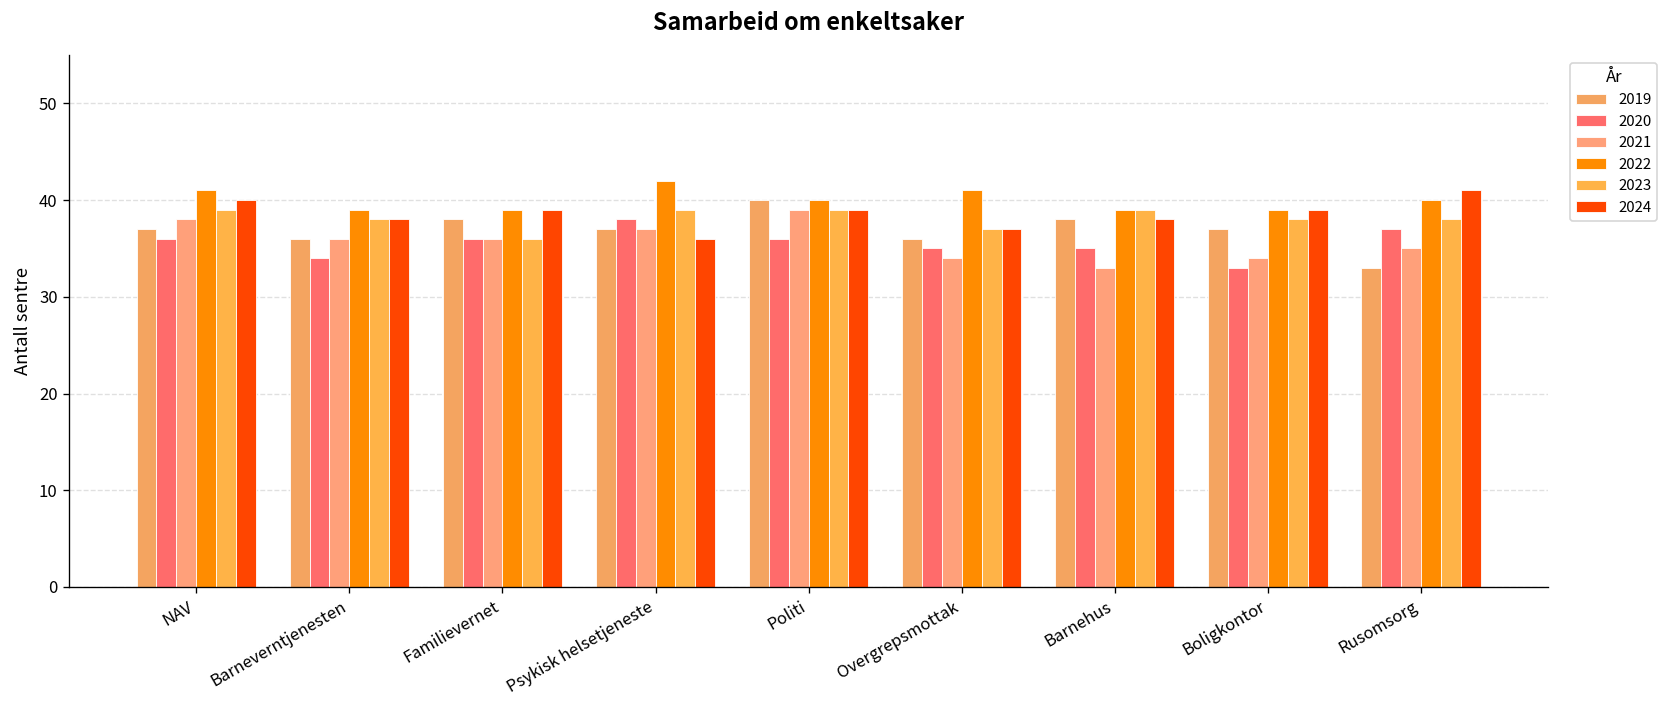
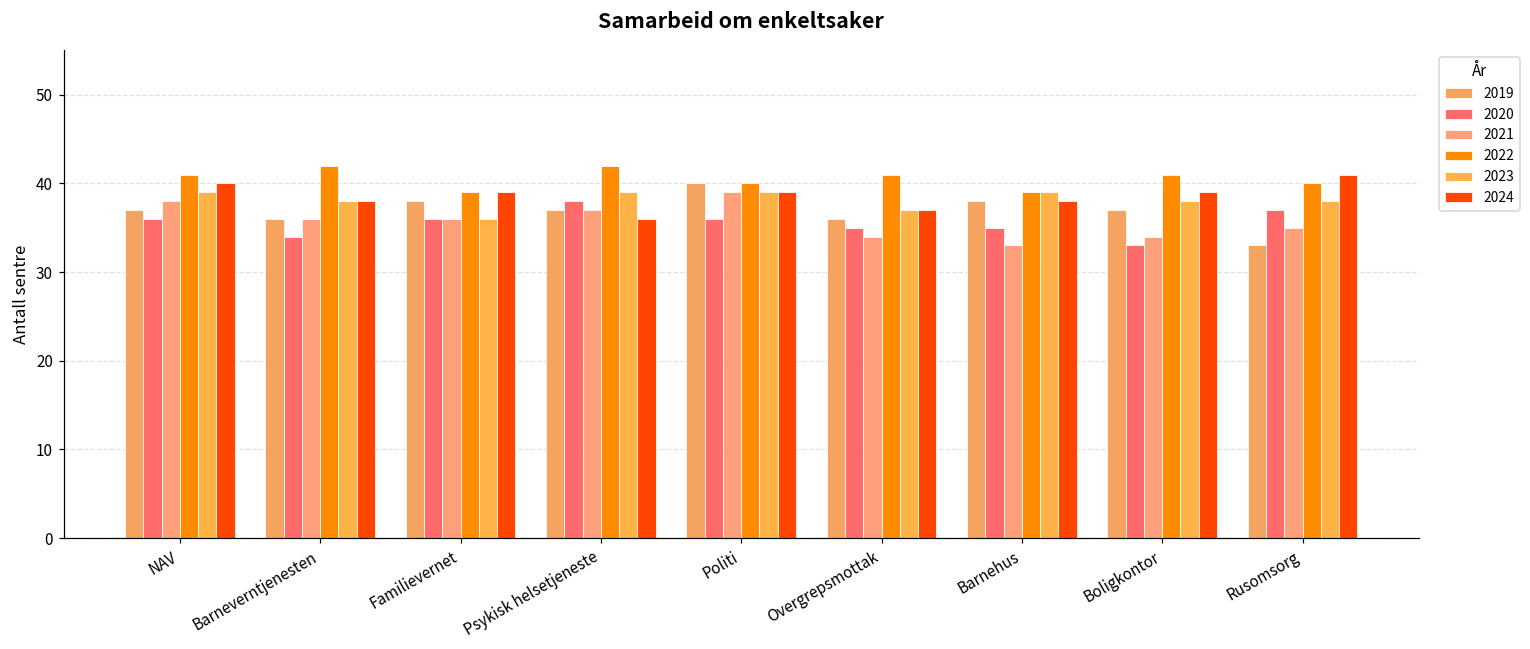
  {
    "2022": {
      "NAV": 41,
-     "Barneverntjenesten": 39,
+     "Barneverntjenesten": 42,
      "Familievernet": 39,
      "Psykisk helsetjeneste": 42,
      "Politi": 40,
      "Overgrepsmottak": 41,
      "Barnehus": 39,
-     "Boligkontor": 39,
+     "Boligkontor": 41,
      "Rusomsorg": 40
    },
    "2024": {
      "NAV": 40,
      "Barneverntjenesten": 38,
      "Familievernet": 39,
      "Psykisk helsetjeneste": 36,
      "Politi": 39,
      "Overgrepsmottak": 37,
      "Barnehus": 38,
      "Boligkontor": 39,
      "Rusomsorg": 41
    }
  }
